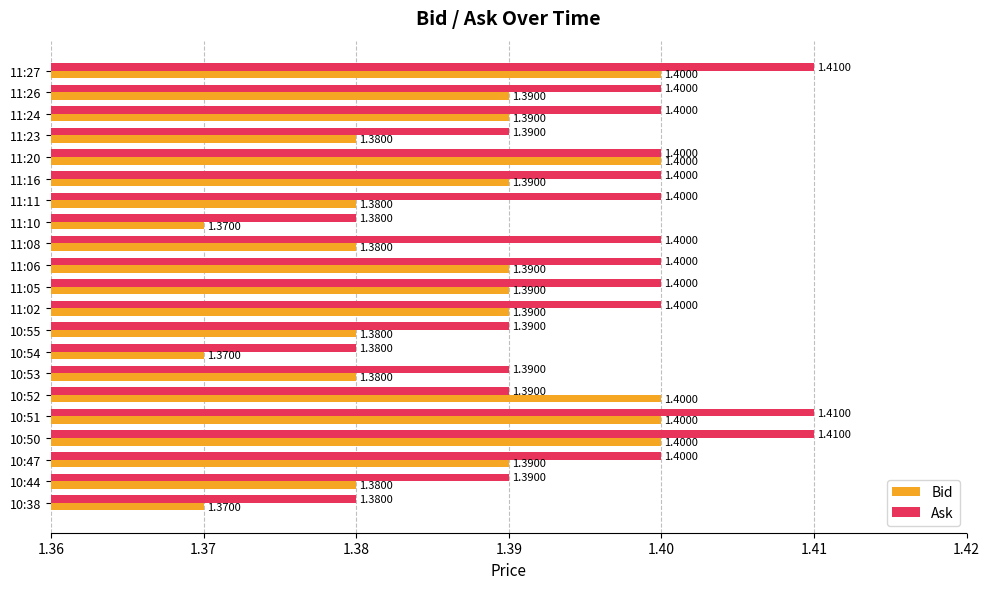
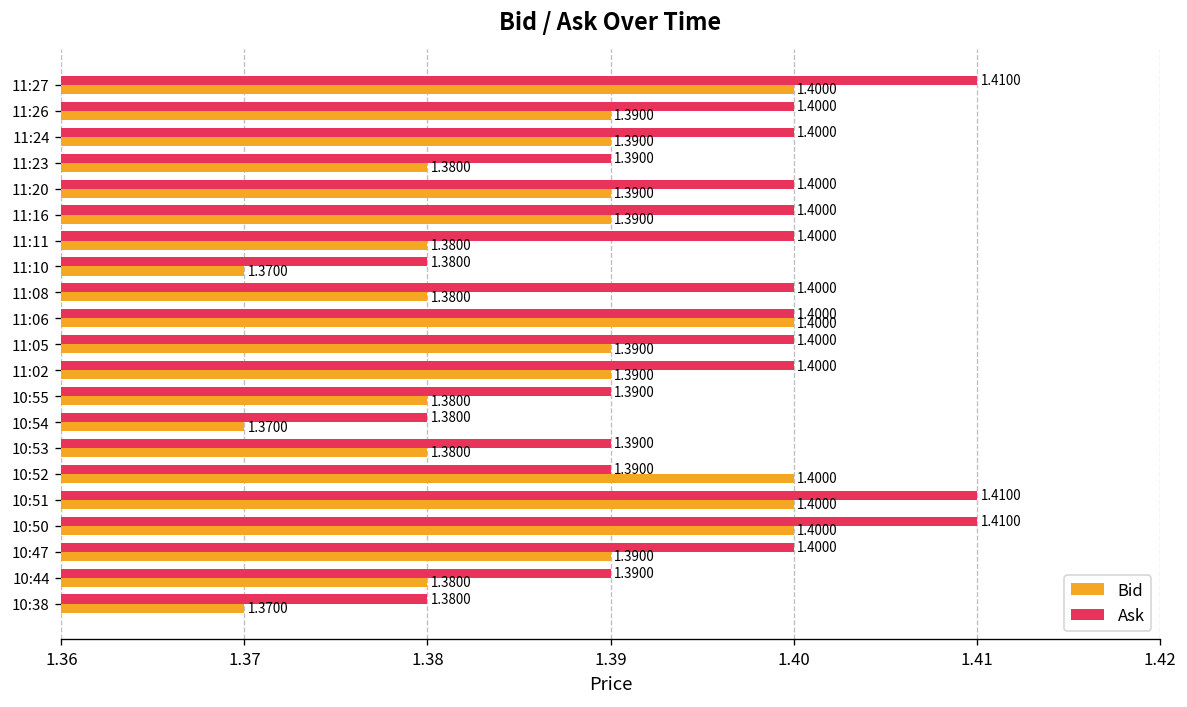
  {
    "Bid": {
      "11:27": 1.4000,
      "11:26": 1.3900,
      "11:24": 1.3900,
      "11:23": 1.3800,
-     "11:20": 1.4000,
+     "11:20": 1.3900,
      "11:16": 1.3900,
      "11:11": 1.3800,
      "11:10": 1.3700,
      "11:08": 1.3800,
-     "11:06": 1.3900,
+     "11:06": 1.4000,
      "11:05": 1.3900,
      "11:02": 1.3900,
      "10:55": 1.3800,
      "10:54": 1.3700,
      "10:53": 1.3800,
      "10:52": 1.4000,
      "10:51": 1.4000,
      "10:50": 1.4000,
      "10:47": 1.3900,
      "10:44": 1.3800,
      "10:38": 1.3700
    },
    "Ask": {
      "11:27": 1.4100,
      "11:26": 1.4000,
      "11:24": 1.4000,
      "11:23": 1.3900,
      "11:16": 1.4000,
      "11:11": 1.4000,
      "11:10": 1.3800,
      "11:08": 1.4000,
      "11:06": 1.4000,
      "11:05": 1.4000,
      "11:02": 1.4000,
      "10:55": 1.3900,
      "10:54": 1.3800,
      "10:53": 1.3900,
      "10:52": 1.3900,
      "10:51": 1.4100,
      "10:50": 1.4100,
      "10:47": 1.4000,
      "10:44": 1.3900,
      "10:38": 1.3800
    }
  }
